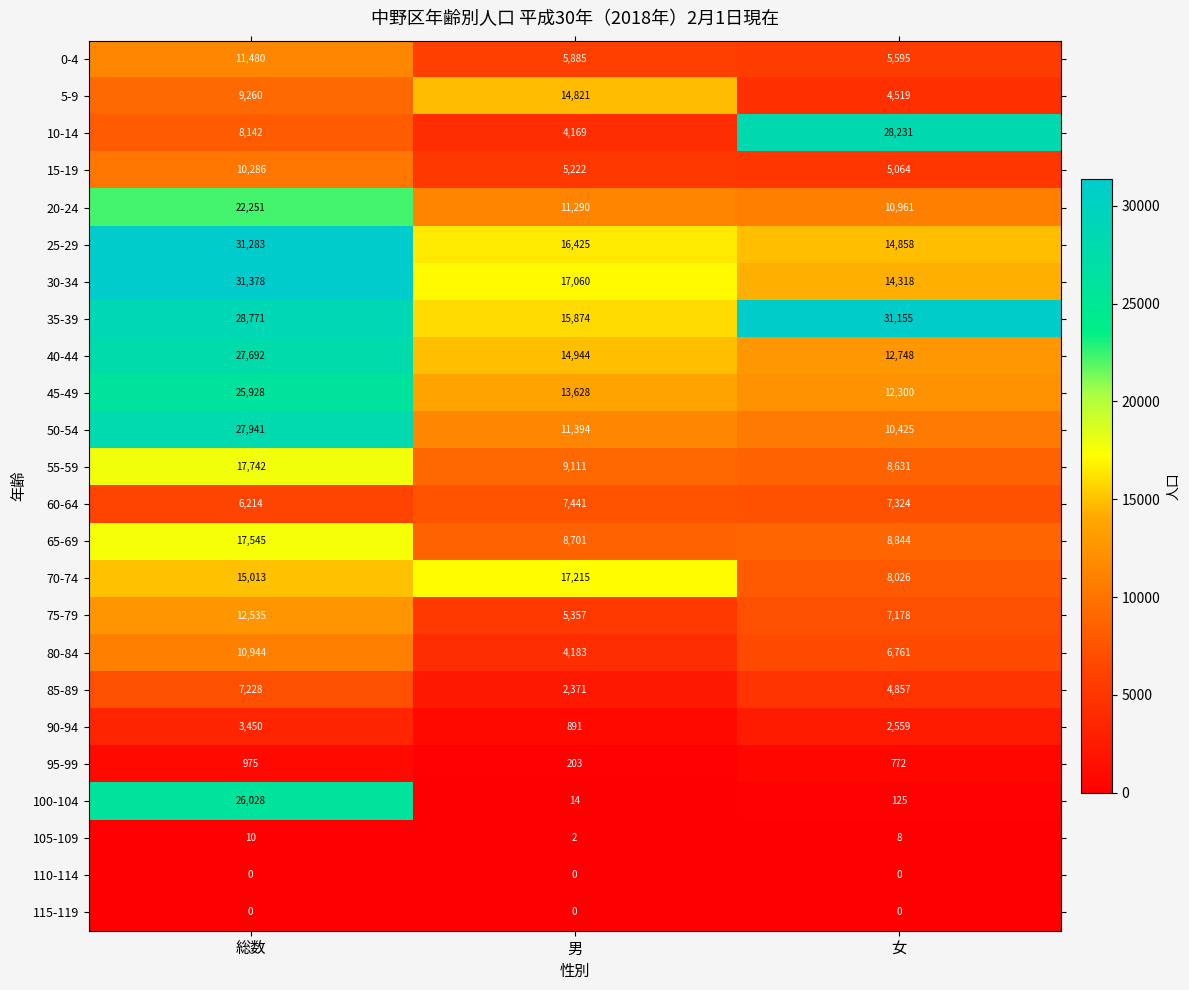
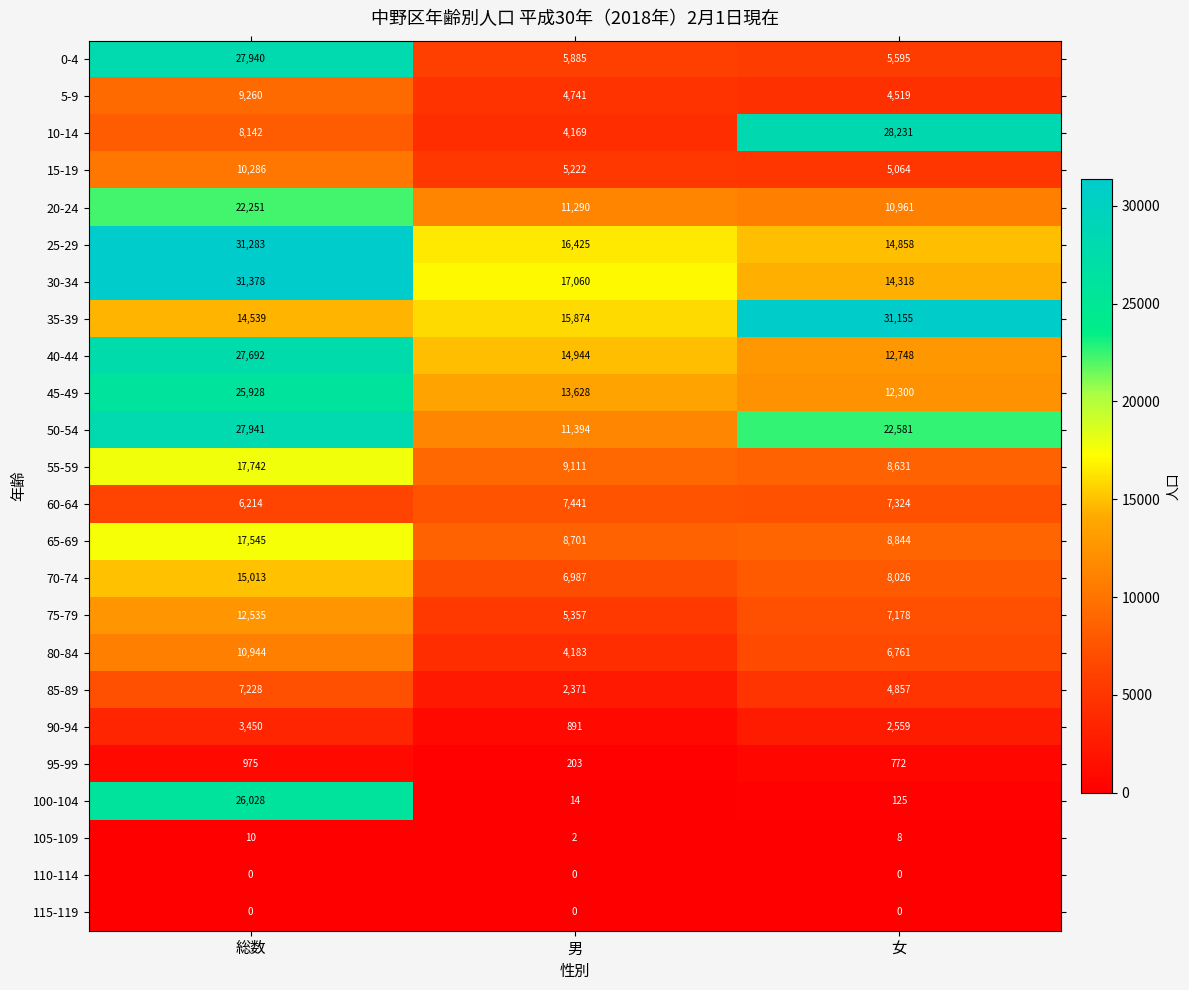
  {
    "0-4": {
-     "総数": "11,480",
+     "総数": "27,940",
      "男": "5,885",
      "女": "5,595"
    },
    "5-9": {
      "総数": "9,260",
-     "男": "14,821",
+     "男": "4,741",
      "女": "4,519"
    },
    "10-14": {
      "総数": "8,142",
      "男": "4,169",
      "女": "28,231"
    },
    "15-19": {
      "総数": "10,286",
      "男": "5,222",
      "女": "5,064"
    },
    "20-24": {
      "総数": "22,251",
      "男": "11,290",
      "女": "10,961"
    },
    "25-29": {
      "総数": "31,283",
      "男": "16,425",
      "女": "14,858"
    },
    "30-34": {
      "総数": "31,378",
      "男": "17,060",
      "女": "14,318"
    },
    "35-39": {
-     "総数": "28,771",
+     "総数": "14,539",
      "男": "15,874",
      "女": "31,155"
    },
    "40-44": {
      "総数": "27,692",
      "男": "14,944",
      "女": "12,748"
    },
    "45-49": {
      "総数": "25,928",
      "男": "13,628",
      "女": "12,300"
    },
    "50-54": {
      "総数": "27,941",
      "男": "11,394",
-     "女": "10,425"
+     "女": "22,581"
    },
    "55-59": {
      "総数": "17,742",
      "男": "9,111",
      "女": "8,631"
    },
    "60-64": {
      "総数": "6,214",
      "男": "7,441",
      "女": "7,324"
    },
    "65-69": {
      "総数": "17,545",
      "男": "8,701",
      "女": "8,844"
    },
    "70-74": {
      "総数": "15,013",
-     "男": "17,215",
+     "男": "6,987",
      "女": "8,026"
    },
    "75-79": {
      "総数": "12,535",
      "男": "5,357",
      "女": "7,178"
    },
    "80-84": {
      "総数": "10,944",
      "男": "4,183",
      "女": "6,761"
    },
    "85-89": {
      "総数": "7,228",
      "男": "2,371",
      "女": "4,857"
    },
    "90-94": {
      "総数": "3,450",
      "男": "891",
      "女": "2,559"
    },
    "95-99": {
      "総数": "975",
      "男": "203",
      "女": "772"
    },
    "100-104": {
      "総数": "26,028",
      "男": "14",
      "女": "125"
    },
    "105-109": {
      "総数": "10",
      "男": "2",
      "女": "8"
    },
    "110-114": {
      "総数": "0",
      "男": "0",
      "女": "0"
    },
    "115-119": {
      "総数": "0",
      "男": "0",
      "女": "0"
    }
  }
